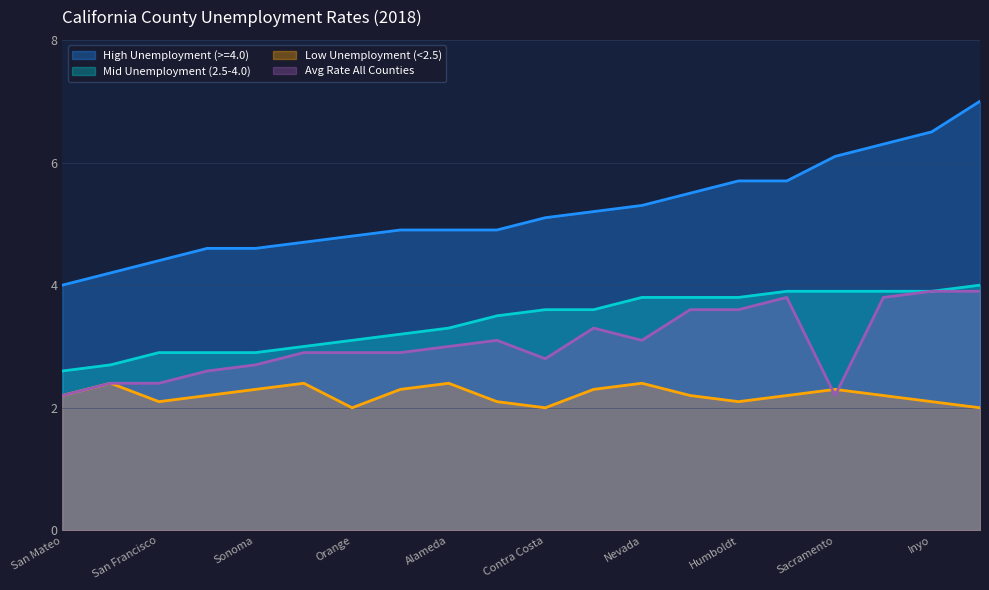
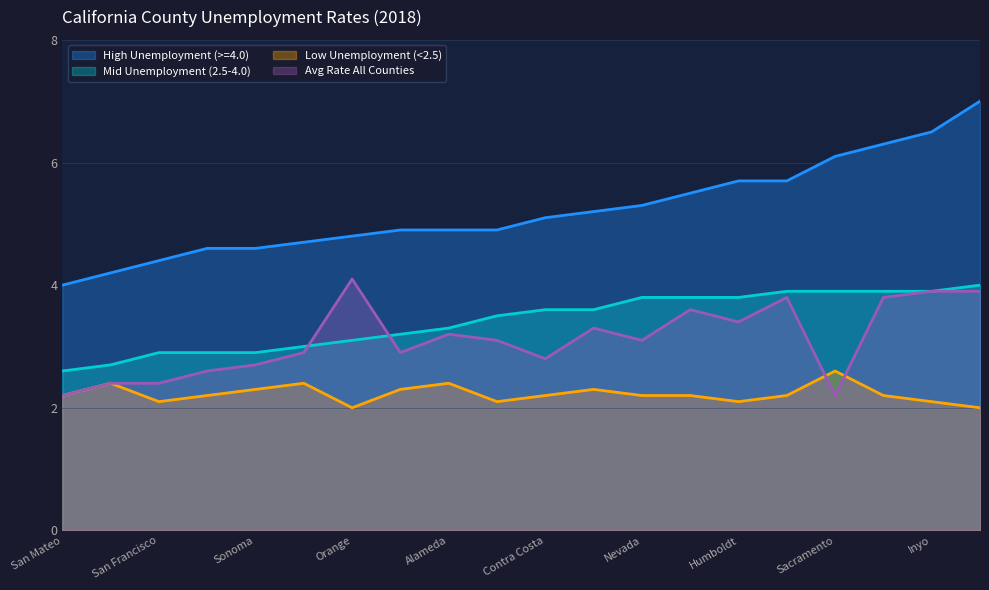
  {
    "Low Unemployment (<2.5)": {
      "San Francisco": 2.1,
      "Sonoma": 2.3,
      "Orange": 2.0,
      "Alameda": 2.4,
-     "Contra Costa": 2.0,
-     "Nevada": 2.4,
+     "Contra Costa": 2.2,
+     "Nevada": 2.2,
      "Humboldt": 2.1,
-     "Sacramento": 2.3,
+     "Sacramento": 2.6,
      "Inyo": 2.1
    },
    "Avg Rate All Counties": {
      "San Francisco": 2.4,
      "Sonoma": 2.7,
-     "Orange": 2.9,
-     "Alameda": 3.0,
+     "Orange": 4.1,
+     "Alameda": 3.2,
      "Contra Costa": 2.8,
      "Nevada": 3.1,
-     "Humboldt": 3.6,
+     "Humboldt": 3.4,
      "Sacramento": 2.2
    }
  }
